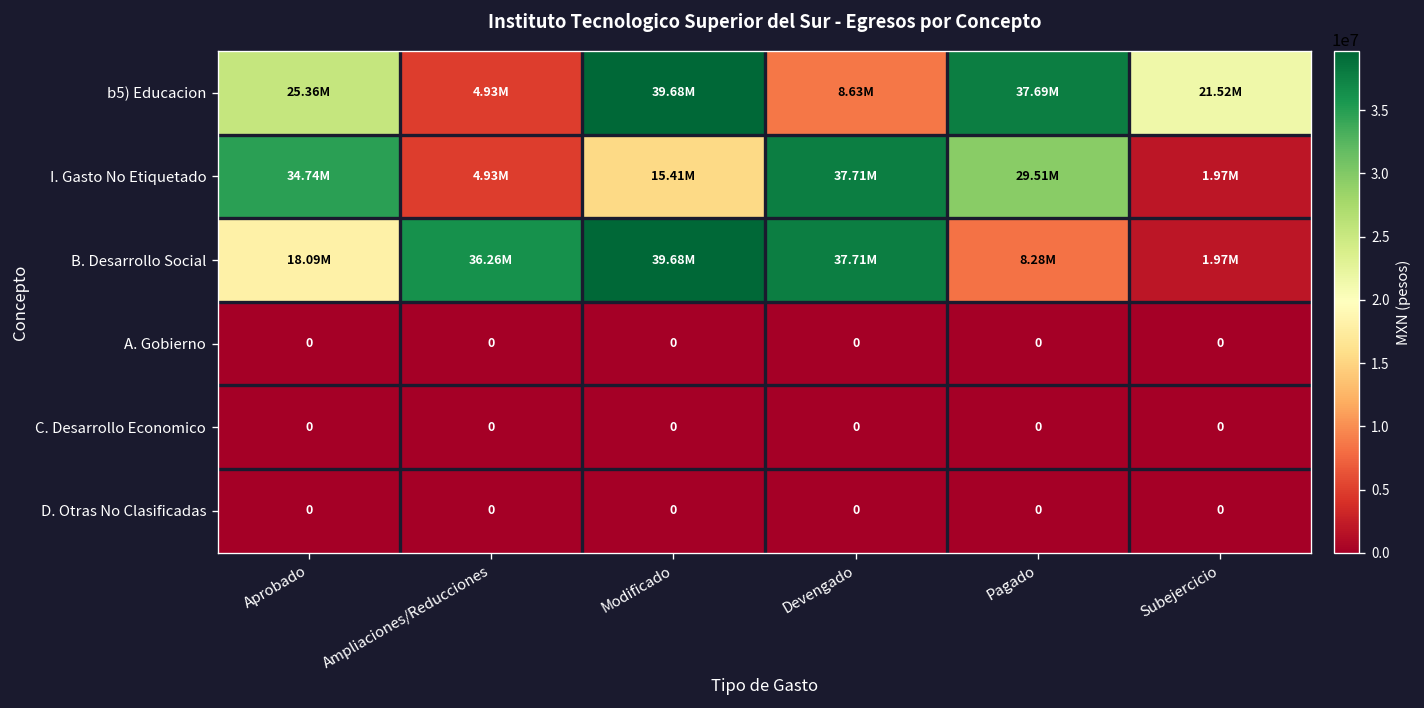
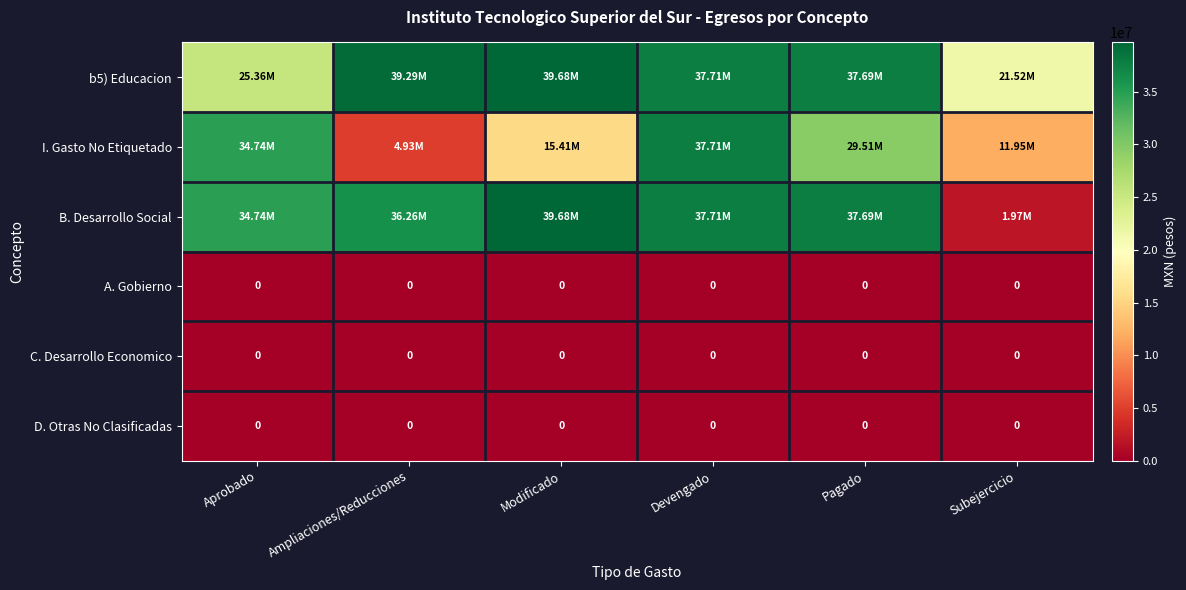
  {
    "b5) Educacion": {
      "Aprobado": "25.36M",
-     "Ampliaciones/Reducciones": "4.93M",
+     "Ampliaciones/Reducciones": "39.29M",
      "Modificado": "39.68M",
-     "Devengado": "8.63M",
+     "Devengado": "37.71M",
      "Pagado": "37.69M",
      "Subejercicio": "21.52M"
    },
    "I. Gasto No Etiquetado": {
      "Aprobado": "34.74M",
      "Ampliaciones/Reducciones": "4.93M",
      "Modificado": "15.41M",
      "Devengado": "37.71M",
      "Pagado": "29.51M",
-     "Subejercicio": "1.97M"
+     "Subejercicio": "11.95M"
    },
    "B. Desarrollo Social": {
-     "Aprobado": "18.09M",
+     "Aprobado": "34.74M",
      "Ampliaciones/Reducciones": "36.26M",
      "Modificado": "39.68M",
      "Devengado": "37.71M",
-     "Pagado": "8.28M",
+     "Pagado": "37.69M",
      "Subejercicio": "1.97M"
    },
    "A. Gobierno": {
      "Aprobado": "0",
      "Ampliaciones/Reducciones": "0",
      "Modificado": "0",
      "Devengado": "0",
      "Pagado": "0",
      "Subejercicio": "0"
    },
    "C. Desarrollo Economico": {
      "Aprobado": "0",
      "Ampliaciones/Reducciones": "0",
      "Modificado": "0",
      "Devengado": "0",
      "Pagado": "0",
      "Subejercicio": "0"
    },
    "D. Otras No Clasificadas": {
      "Aprobado": "0",
      "Ampliaciones/Reducciones": "0",
      "Modificado": "0",
      "Devengado": "0",
      "Pagado": "0",
      "Subejercicio": "0"
    }
  }
